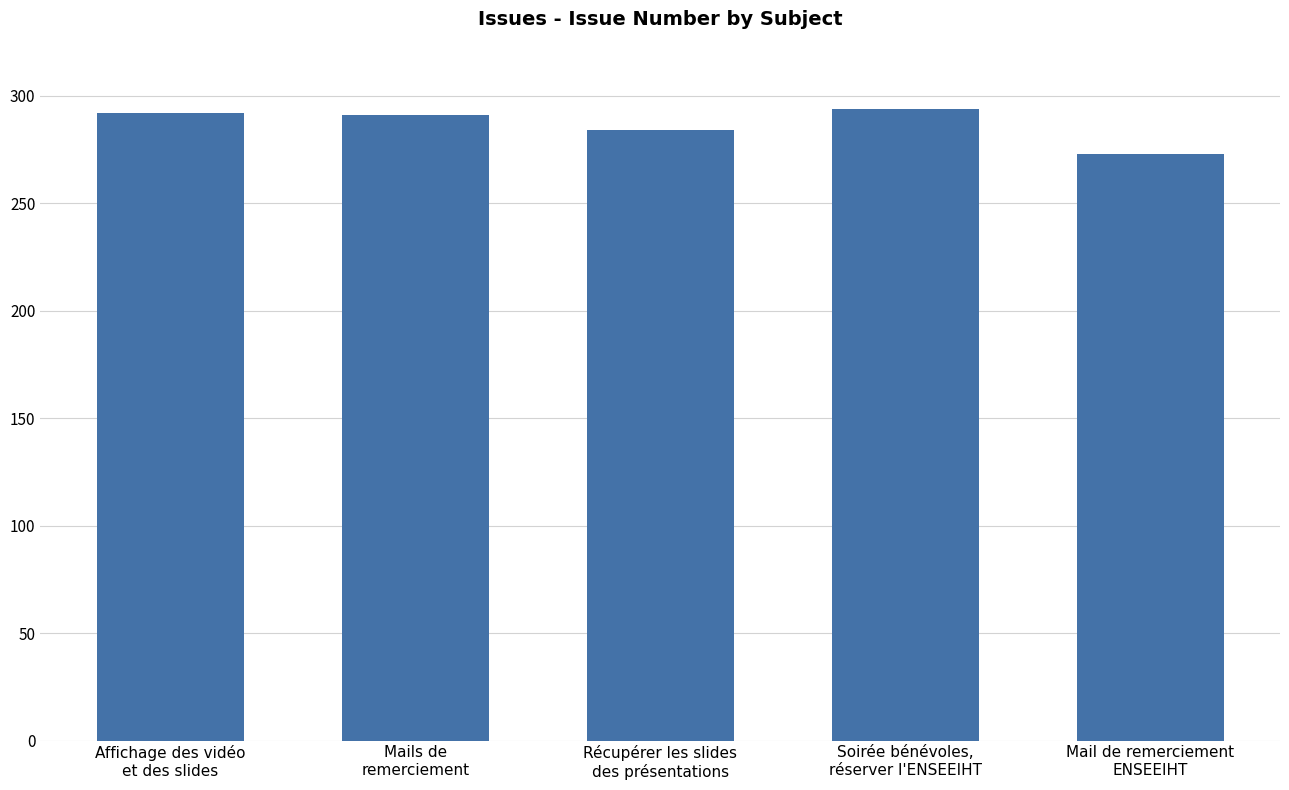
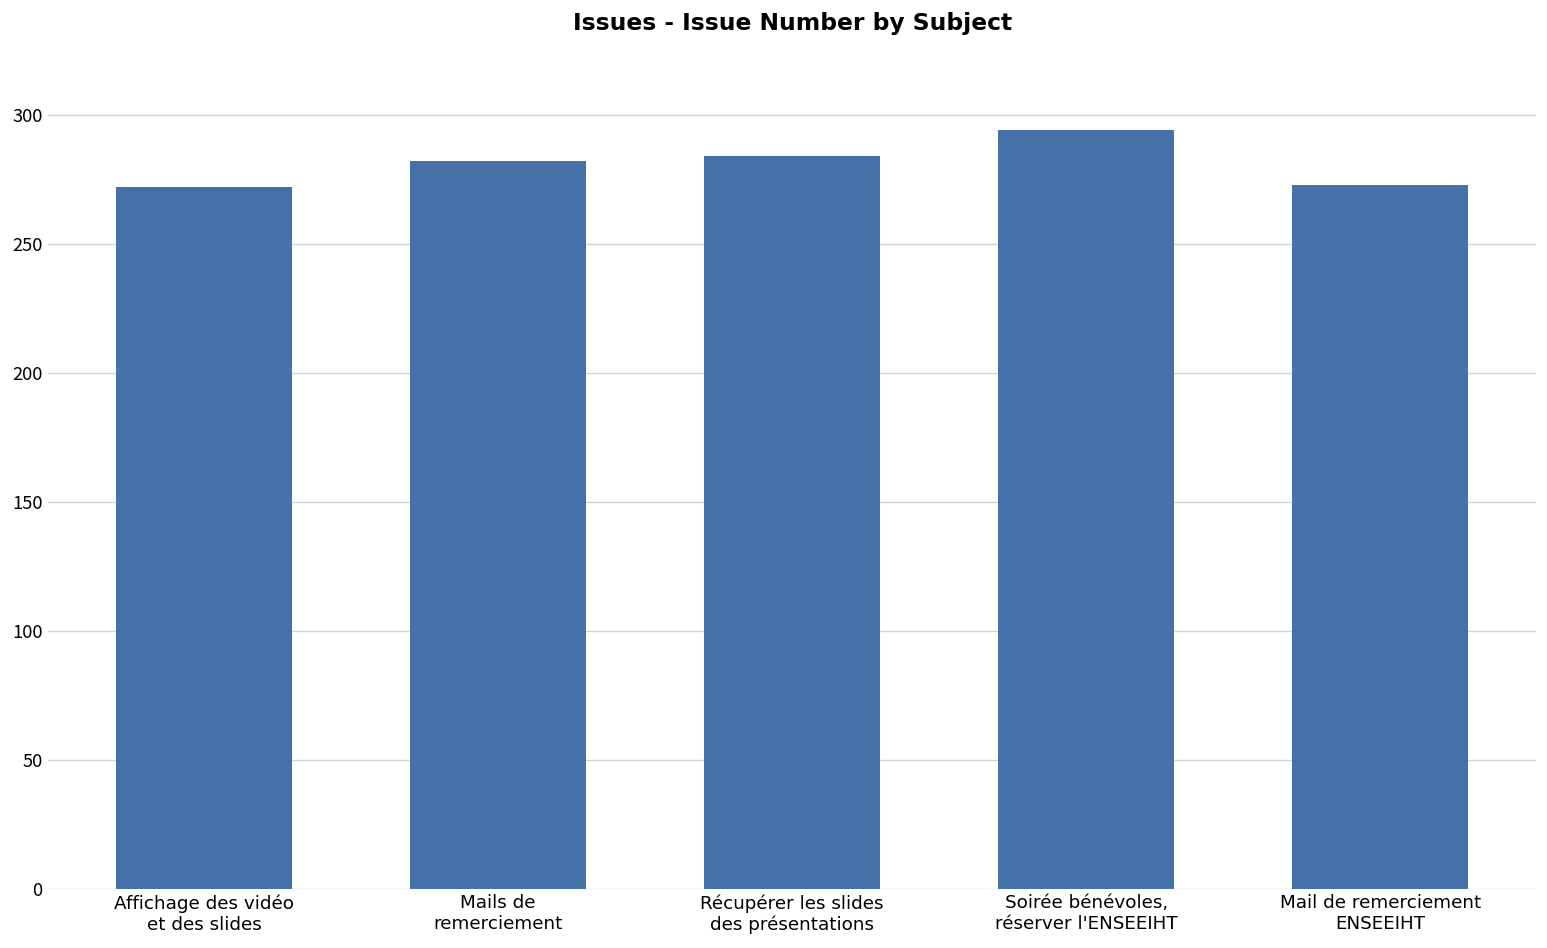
  {
-   "Affichage des vidéo et des slides": 292,
-   "Mails de remerciement": 291,
+   "Affichage des vidéo et des slides": 272,
+   "Mails de remerciement": 282,
    "Récupérer les slides des présentations": 284,
    "Soirée bénévoles, réserver l'ENSEEIHT": 294,
    "Mail de remerciement ENSEEIHT": 273
  }
